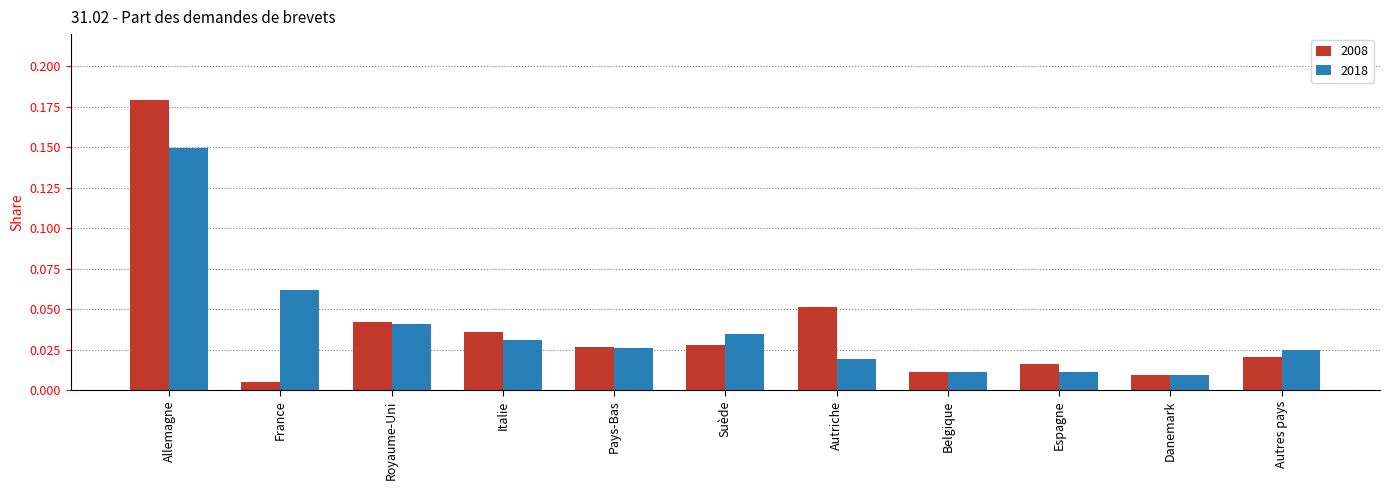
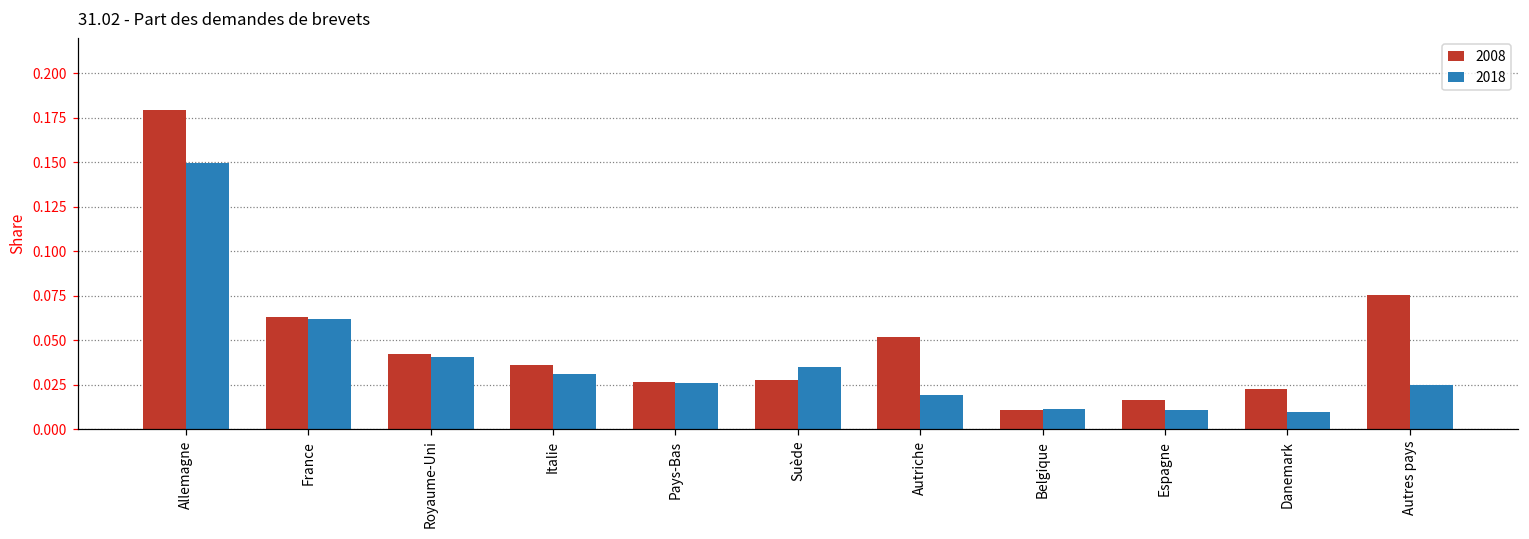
  {
    "2008": {
      "Allemagne": 0.180,
-     "France": 0.005,
+     "France": 0.063,
      "Royaume-Uni": 0.042,
      "Italie": 0.036,
      "Pays-Bas": 0.027,
      "Suède": 0.028,
      "Autriche": 0.052,
      "Belgique": 0.011,
      "Espagne": 0.016,
-     "Danemark": 0.009,
-     "Autres pays": 0.021
+     "Danemark": 0.023,
+     "Autres pays": 0.075
    },
    "2018": {
      "Allemagne": 0.149,
      "France": 0.062,
      "Royaume-Uni": 0.041,
      "Italie": 0.031,
      "Pays-Bas": 0.026,
      "Suède": 0.035,
      "Autriche": 0.019,
      "Belgique": 0.011,
      "Espagne": 0.011,
      "Danemark": 0.010,
      "Autres pays": 0.025
    }
  }
